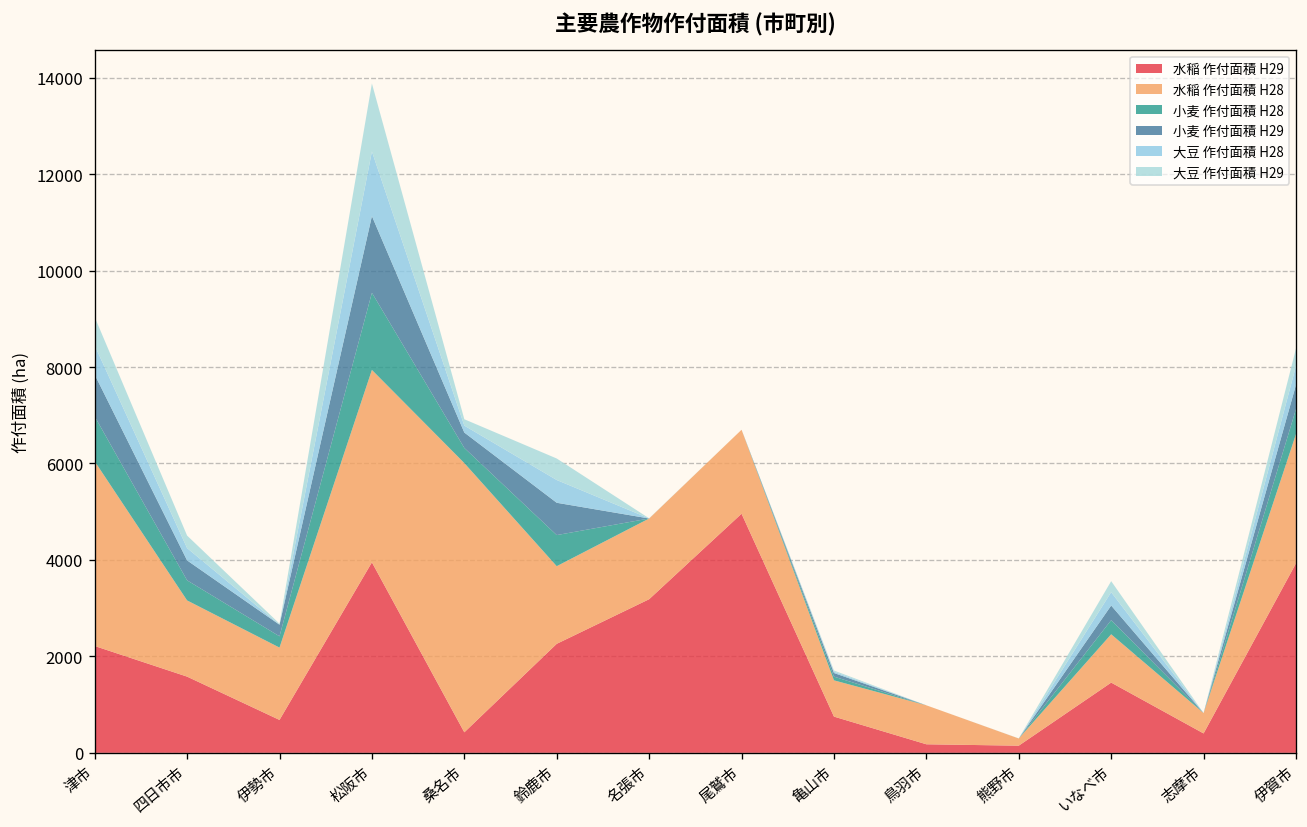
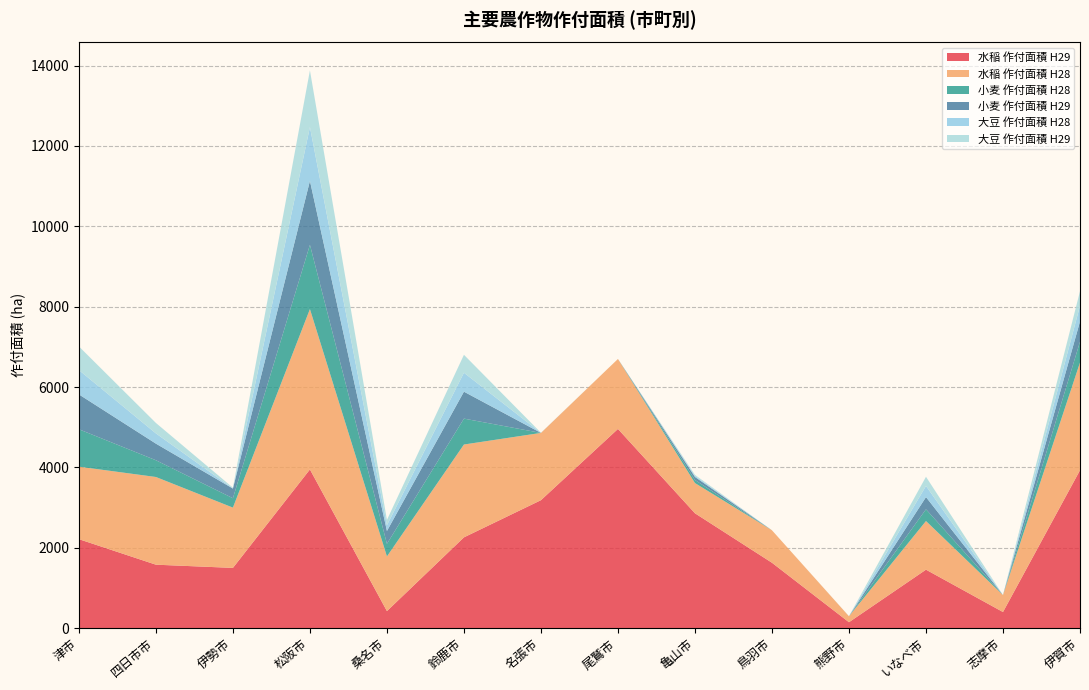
  {
    "水稲 作付面積 H29": {
      "津市": 2200,
      "四日市市": 1600,
-     "伊勢市": 700,
+     "伊勢市": 1500,
      "松阪市": 4000,
      "桑名市": 400,
      "鈴鹿市": 2300,
      "名張市": 3200,
      "尾鷲市": 5000,
-     "亀山市": 800,
-     "鳥羽市": 200,
+     "亀山市": 2900,
+     "鳥羽市": 1600,
      "熊野市": 100,
      "いなべ市": 1500,
      "志摩市": 400,
      "伊賀市": 3900
    },
    "水稲 作付面積 H28": {
-     "津市": 3800,
-     "四日市市": 1600,
+     "津市": 1800,
+     "四日市市": 2200,
      "伊勢市": 1500,
      "松阪市": 4000,
-     "桑名市": 5600,
-     "鈴鹿市": 1600,
+     "桑名市": 1400,
+     "鈴鹿市": 2300,
      "亀山市": 800,
-     "いなべ市": 1000,
+     "いなべ市": 1200,
      "伊賀市": 2700
    }
  }
